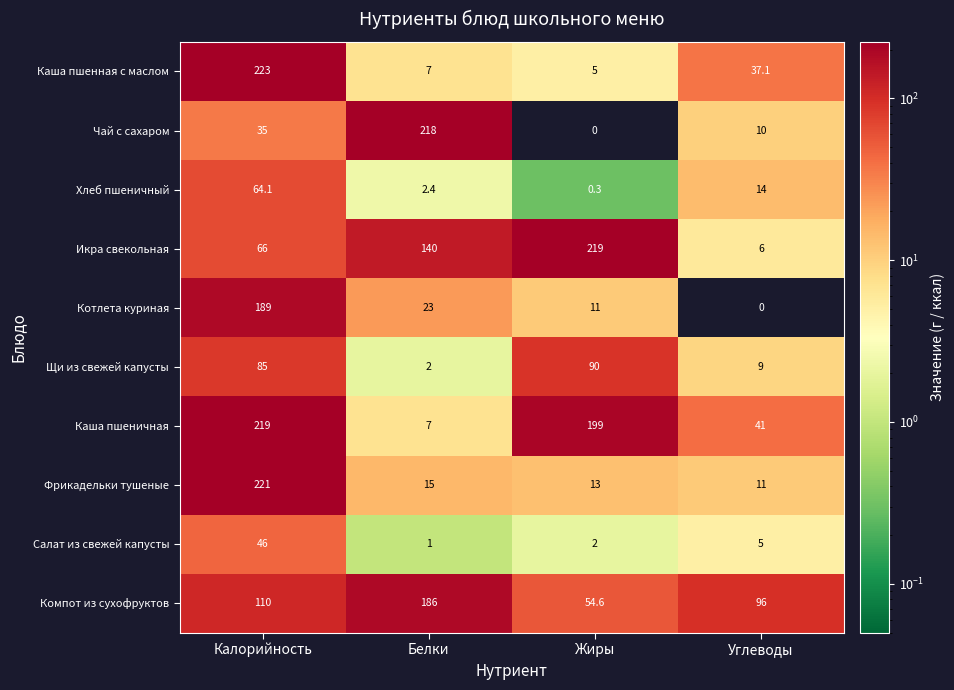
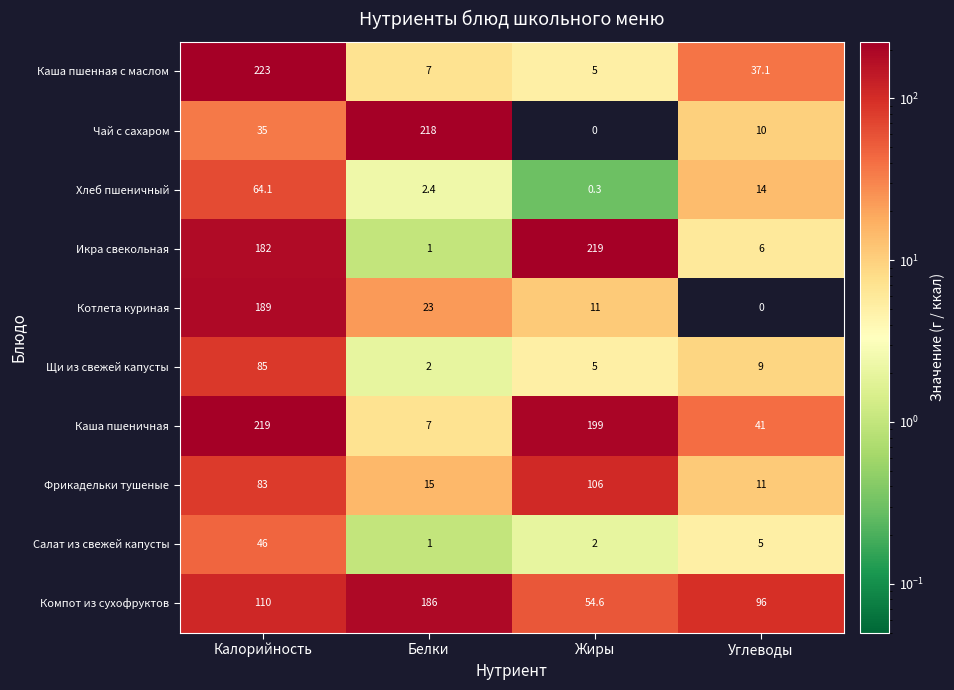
  {
    "Каша пшенная с маслом": {
      "Калорийность": 223,
      "Белки": 7,
      "Жиры": 5,
      "Углеводы": 37.1
    },
    "Чай с сахаром": {
      "Калорийность": 35,
      "Белки": 218,
      "Жиры": 0,
      "Углеводы": 10
    },
    "Хлеб пшеничный": {
      "Калорийность": 64.1,
      "Белки": 2.4,
      "Жиры": 0.3,
      "Углеводы": 14
    },
    "Икра свекольная": {
-     "Калорийность": 66,
-     "Белки": 140,
+     "Калорийность": 182,
+     "Белки": 1,
      "Жиры": 219,
      "Углеводы": 6
    },
    "Котлета куриная": {
      "Калорийность": 189,
      "Белки": 23,
      "Жиры": 11,
      "Углеводы": 0
    },
    "Щи из свежей капусты": {
      "Калорийность": 85,
      "Белки": 2,
-     "Жиры": 90,
+     "Жиры": 5,
      "Углеводы": 9
    },
    "Каша пшеничная": {
      "Калорийность": 219,
      "Белки": 7,
      "Жиры": 199,
      "Углеводы": 41
    },
    "Фрикадельки тушеные": {
-     "Калорийность": 221,
+     "Калорийность": 83,
      "Белки": 15,
-     "Жиры": 13,
+     "Жиры": 106,
      "Углеводы": 11
    },
    "Салат из свежей капусты": {
      "Калорийность": 46,
      "Белки": 1,
      "Жиры": 2,
      "Углеводы": 5
    },
    "Компот из сухофруктов": {
      "Калорийность": 110,
      "Белки": 186,
      "Жиры": 54.6,
      "Углеводы": 96
    }
  }
